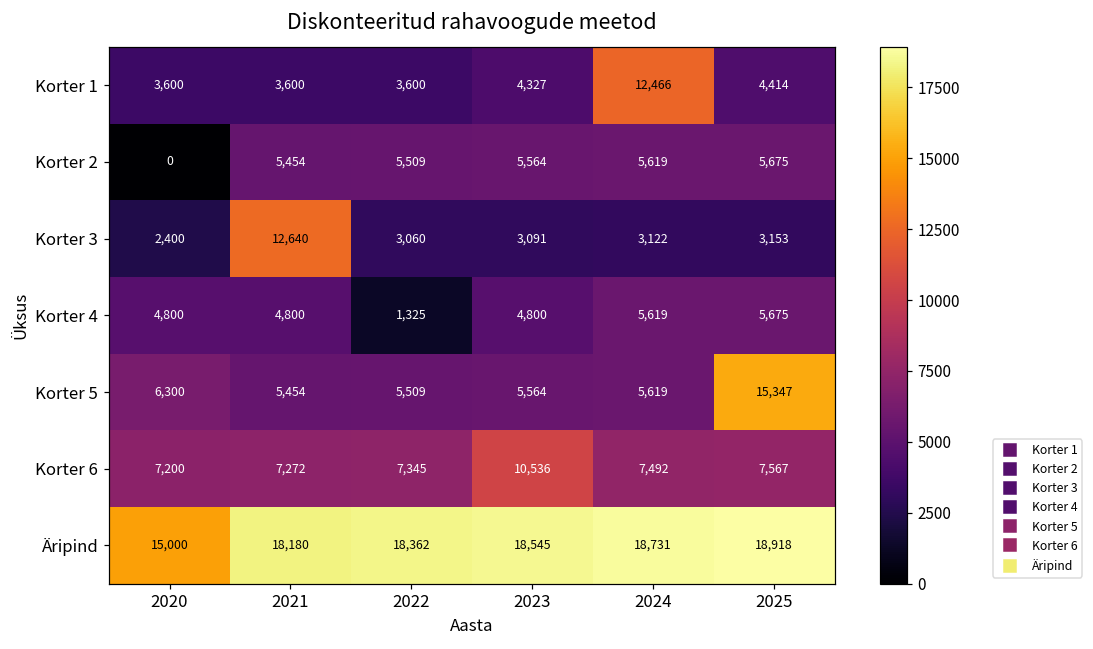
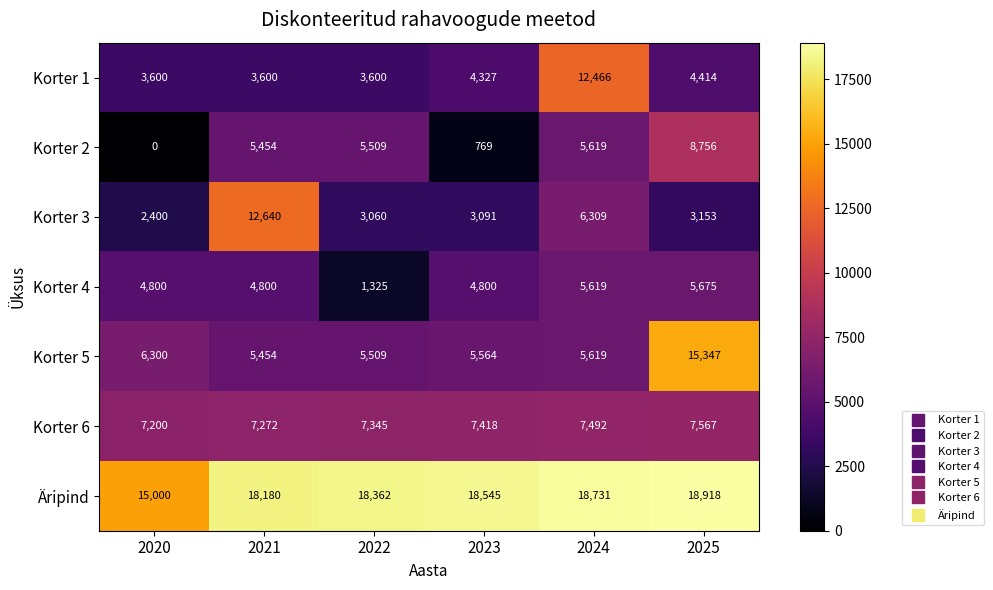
  {
    "Korter 1": {
      "2020": "3,600",
      "2021": "3,600",
      "2022": "3,600",
      "2023": "4,327",
      "2024": "12,466",
      "2025": "4,414"
    },
    "Korter 2": {
      "2020": "0",
      "2021": "5,454",
      "2022": "5,509",
-     "2023": "5,564",
+     "2023": "769",
      "2024": "5,619",
-     "2025": "5,675"
+     "2025": "8,756"
    },
    "Korter 3": {
      "2020": "2,400",
      "2021": "12,640",
      "2022": "3,060",
      "2023": "3,091",
-     "2024": "3,122",
+     "2024": "6,309",
      "2025": "3,153"
    },
    "Korter 4": {
      "2020": "4,800",
      "2021": "4,800",
      "2022": "1,325",
      "2023": "4,800",
      "2024": "5,619",
      "2025": "5,675"
    },
    "Korter 5": {
      "2020": "6,300",
      "2021": "5,454",
      "2022": "5,509",
      "2023": "5,564",
      "2024": "5,619",
      "2025": "15,347"
    },
    "Korter 6": {
      "2020": "7,200",
      "2021": "7,272",
      "2022": "7,345",
-     "2023": "10,536",
+     "2023": "7,418",
      "2024": "7,492",
      "2025": "7,567"
    },
    "Äripind": {
      "2020": "15,000",
      "2021": "18,180",
      "2022": "18,362",
      "2023": "18,545",
      "2024": "18,731",
      "2025": "18,918"
    }
  }
